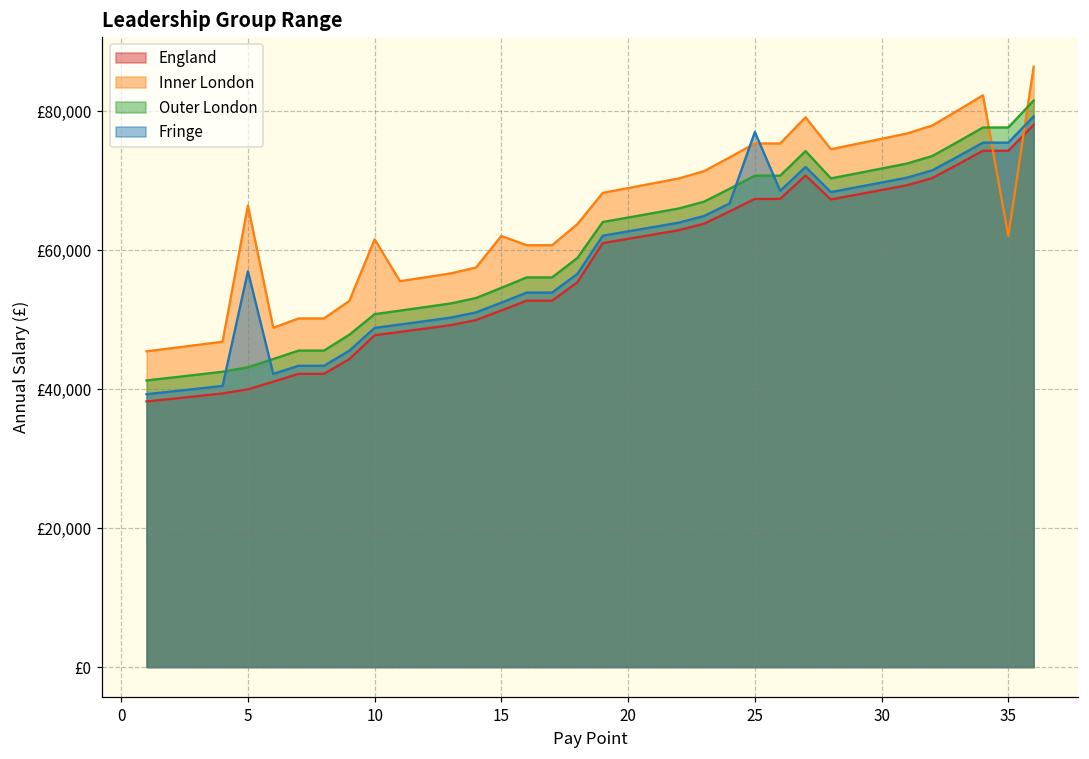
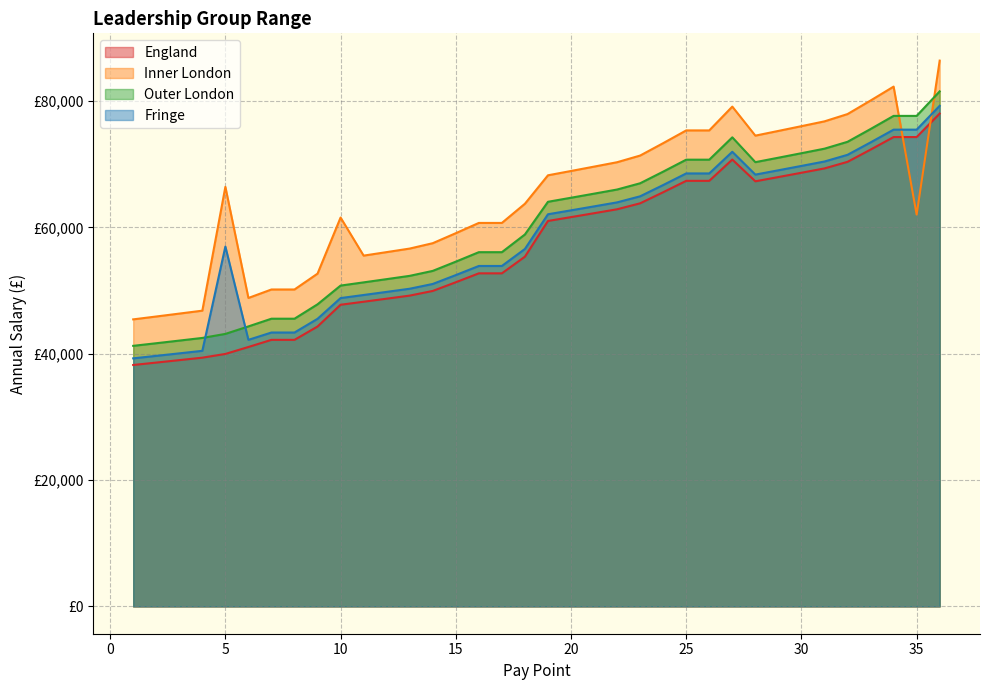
  {
    "England": {
      "5": "£40,000",
      "10": "£48,000",
      "15": "£51,000",
      "20": "£62,000",
      "25": "£67,000",
      "30": "£69,000",
      "35": "£74,000"
    },
    "Inner London": {
      "5": "£66,000",
      "10": "£62,000",
-     "15": "£62,000",
+     "15": "£59,000",
      "20": "£69,000",
      "25": "£75,000",
      "30": "£76,000",
      "35": "£62,000"
    },
    "Outer London": {
      "5": "£43,000",
      "10": "£51,000",
      "15": "£55,000",
      "20": "£65,000",
      "25": "£71,000",
      "30": "£72,000",
      "35": "£78,000"
    },
    "Fringe": {
      "5": "£57,000",
      "10": "£49,000",
      "15": "£52,000",
      "20": "£63,000",
-     "25": "£77,000",
+     "25": "£69,000",
      "30": "£70,000",
      "35": "£75,000"
    }
  }
